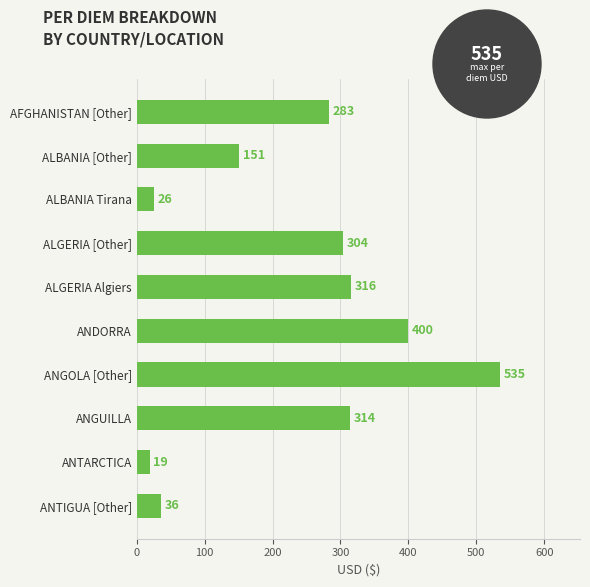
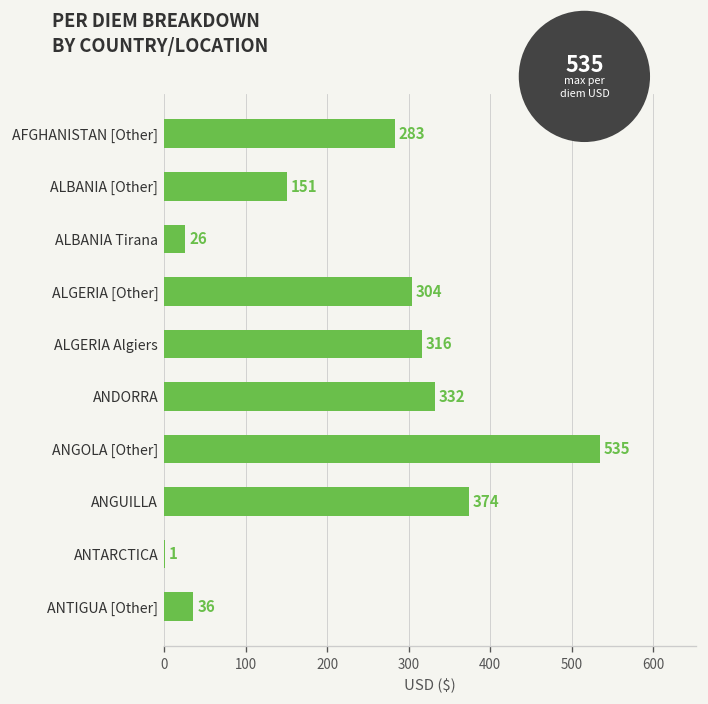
  {
    "AFGHANISTAN [Other]": 283,
    "ALBANIA [Other]": 151,
    "ALBANIA Tirana": 26,
    "ALGERIA [Other]": 304,
    "ALGERIA Algiers": 316,
-   "ANDORRA": 400,
+   "ANDORRA": 332,
    "ANGOLA [Other]": 535,
-   "ANGUILLA": 314,
-   "ANTARCTICA": 19,
+   "ANGUILLA": 374,
+   "ANTARCTICA": 1,
    "ANTIGUA [Other]": 36
  }
